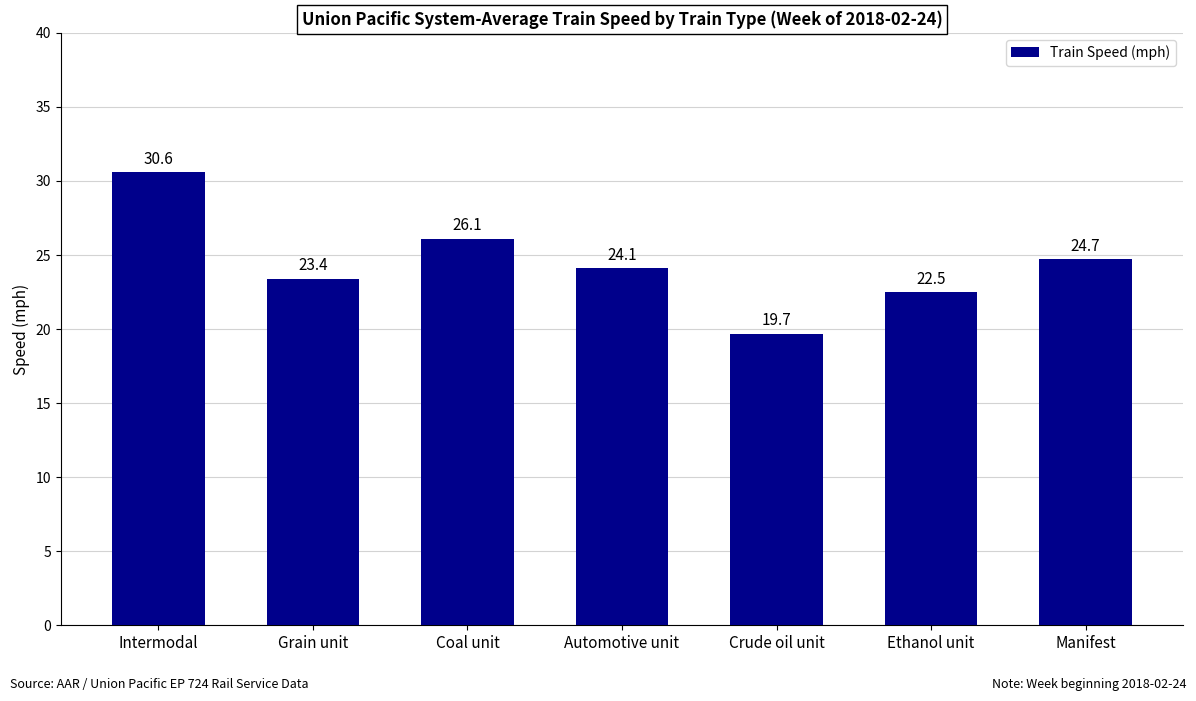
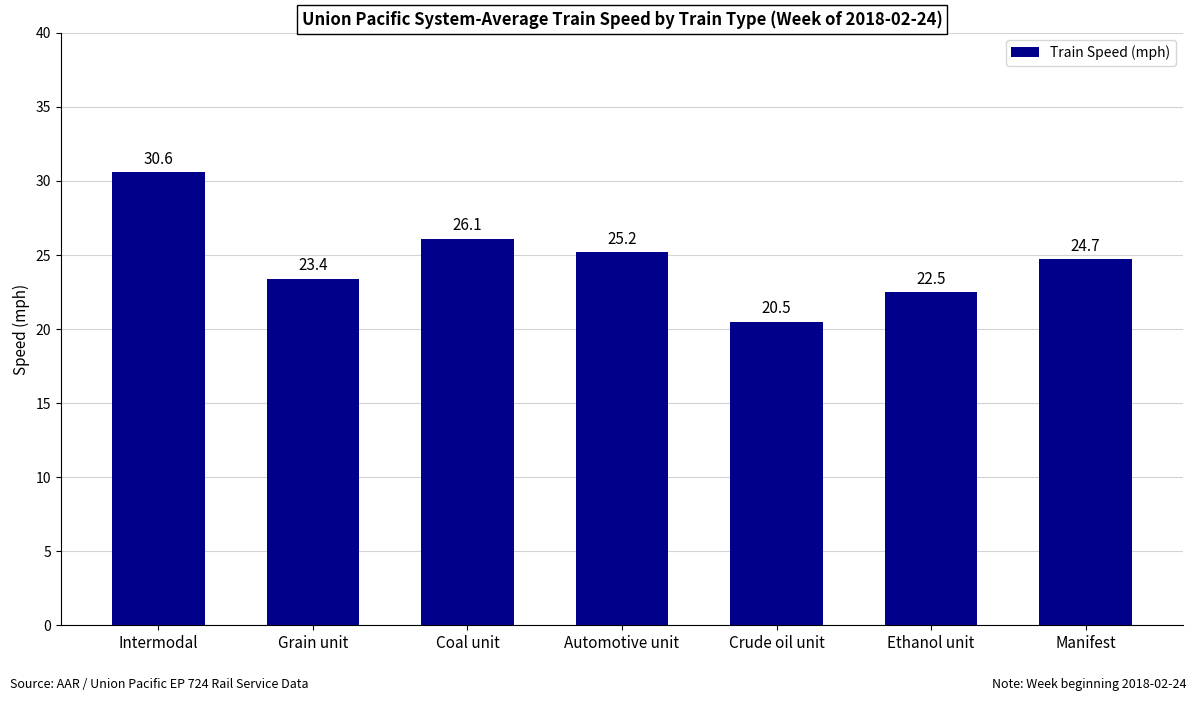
  {
    "Intermodal": 30.6,
    "Grain unit": 23.4,
    "Coal unit": 26.1,
-   "Automotive unit": 24.1,
-   "Crude oil unit": 19.7,
+   "Automotive unit": 25.2,
+   "Crude oil unit": 20.5,
    "Ethanol unit": 22.5,
    "Manifest": 24.7
  }
